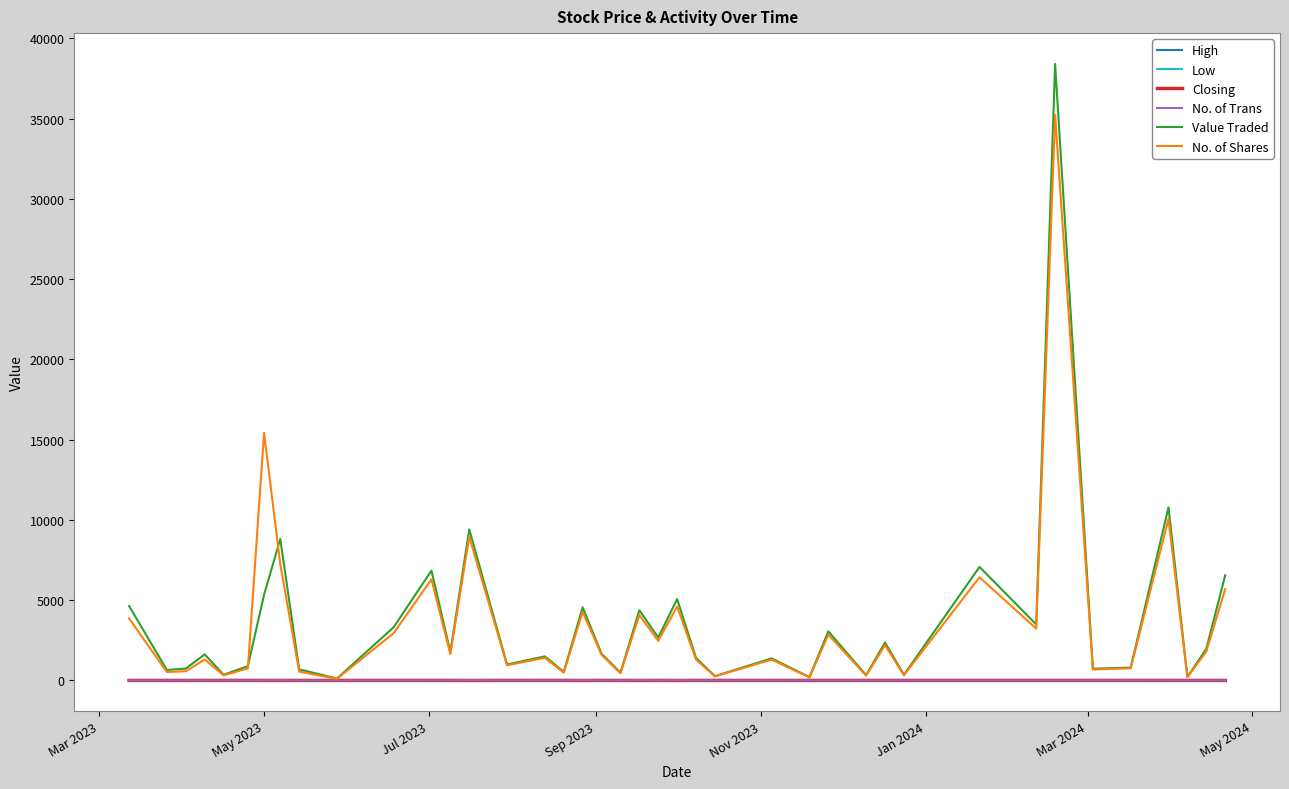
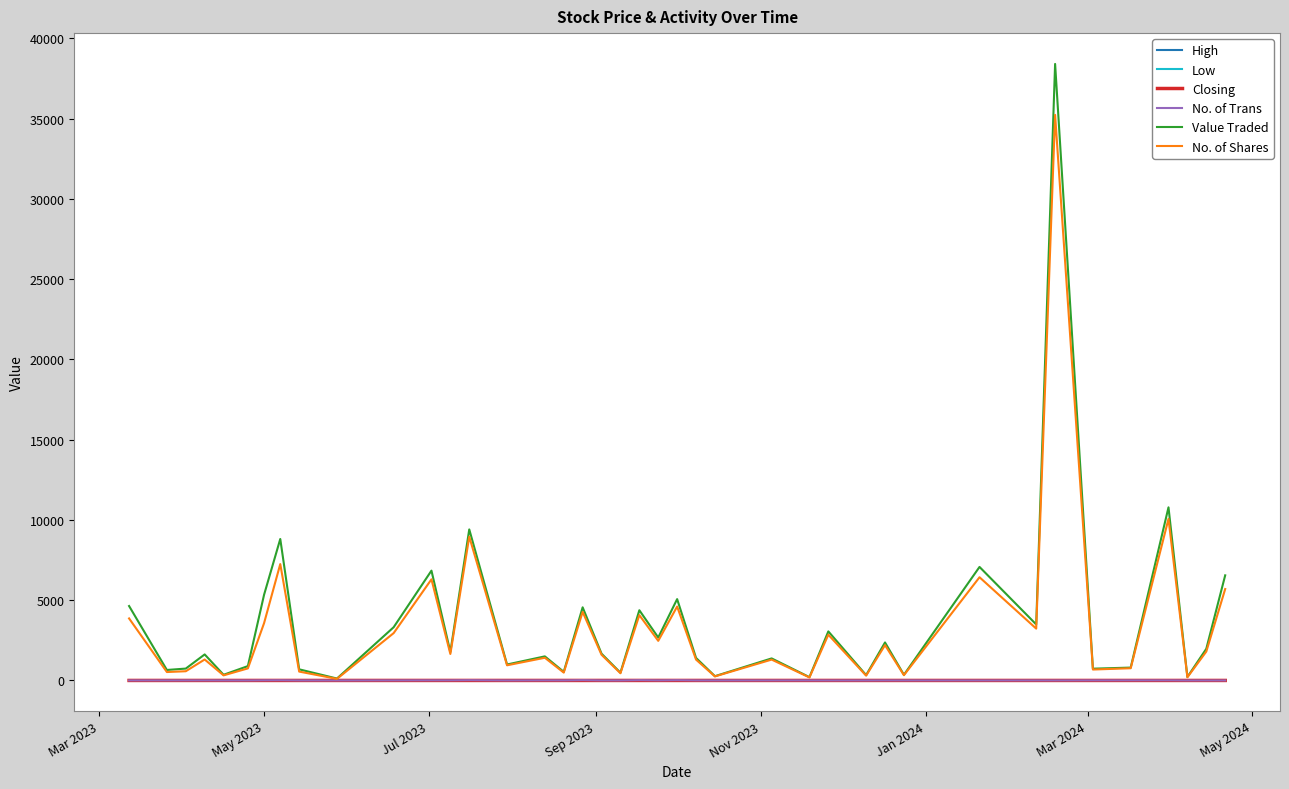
  {
    "Value Traded": {
      "May 2023": 5300
    },
    "No. of Shares": {
-     "May 2023": 15400
+     "May 2023": 3600
    }
  }
